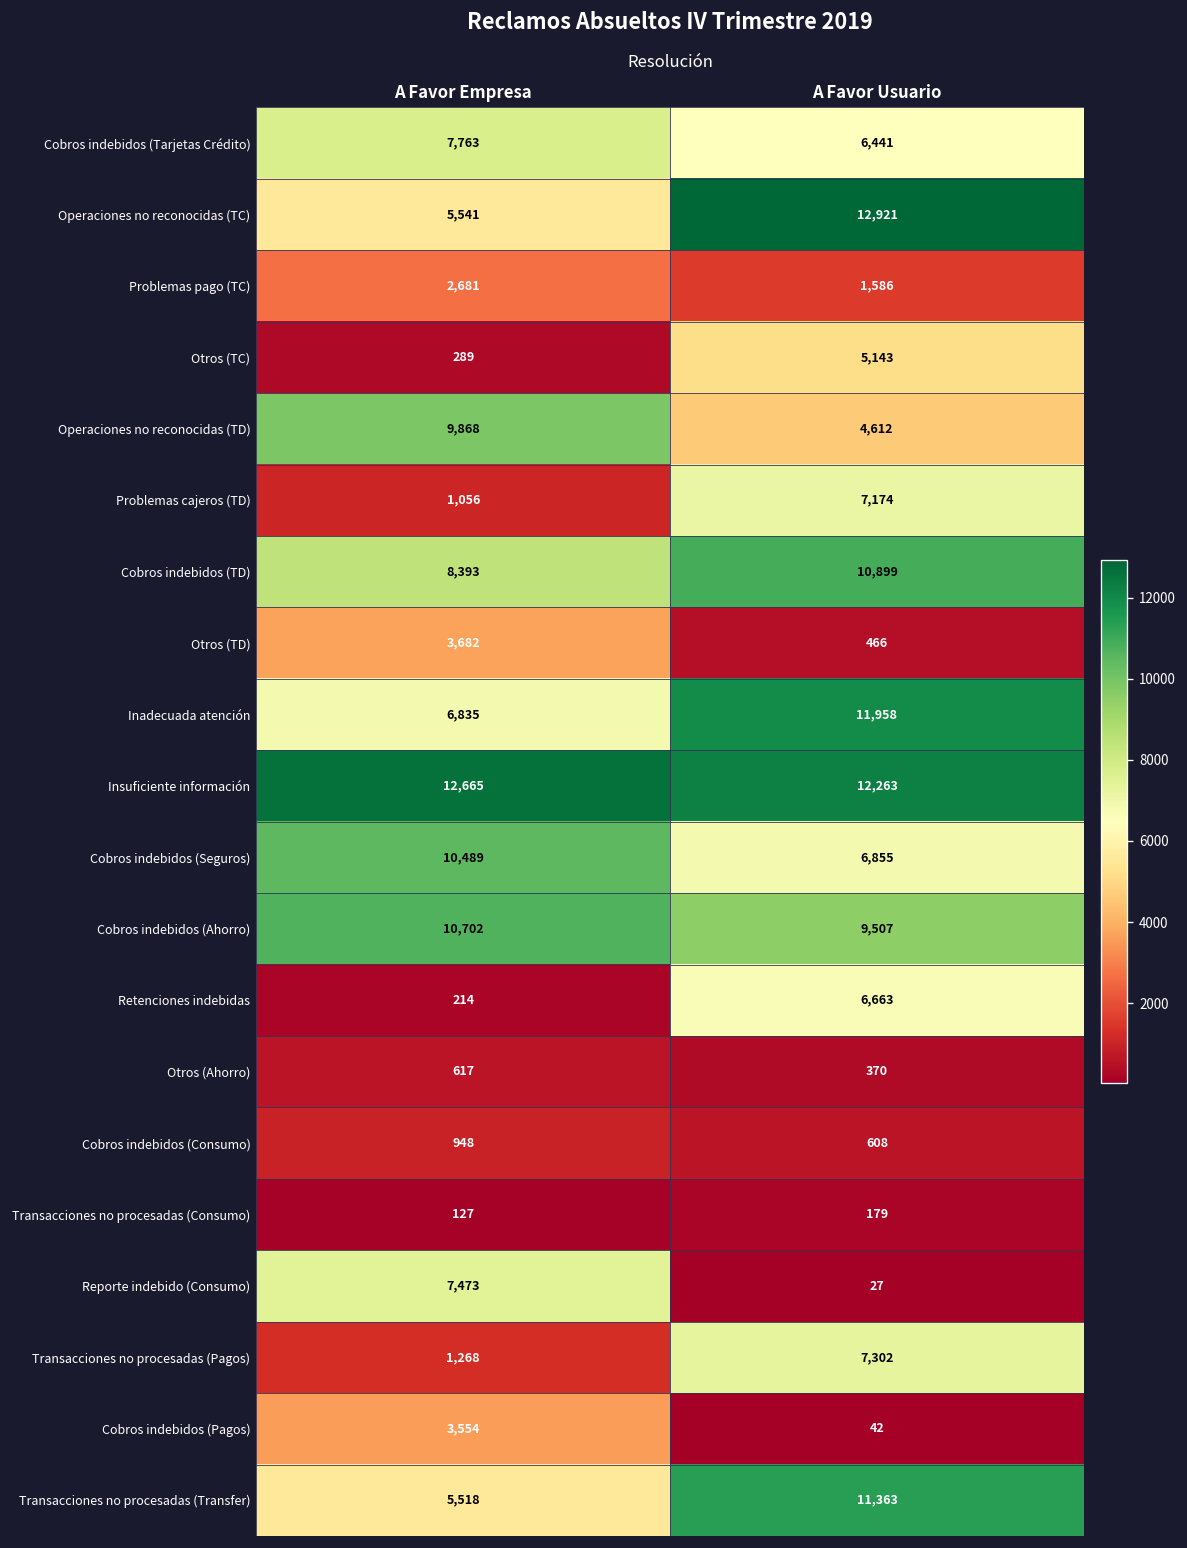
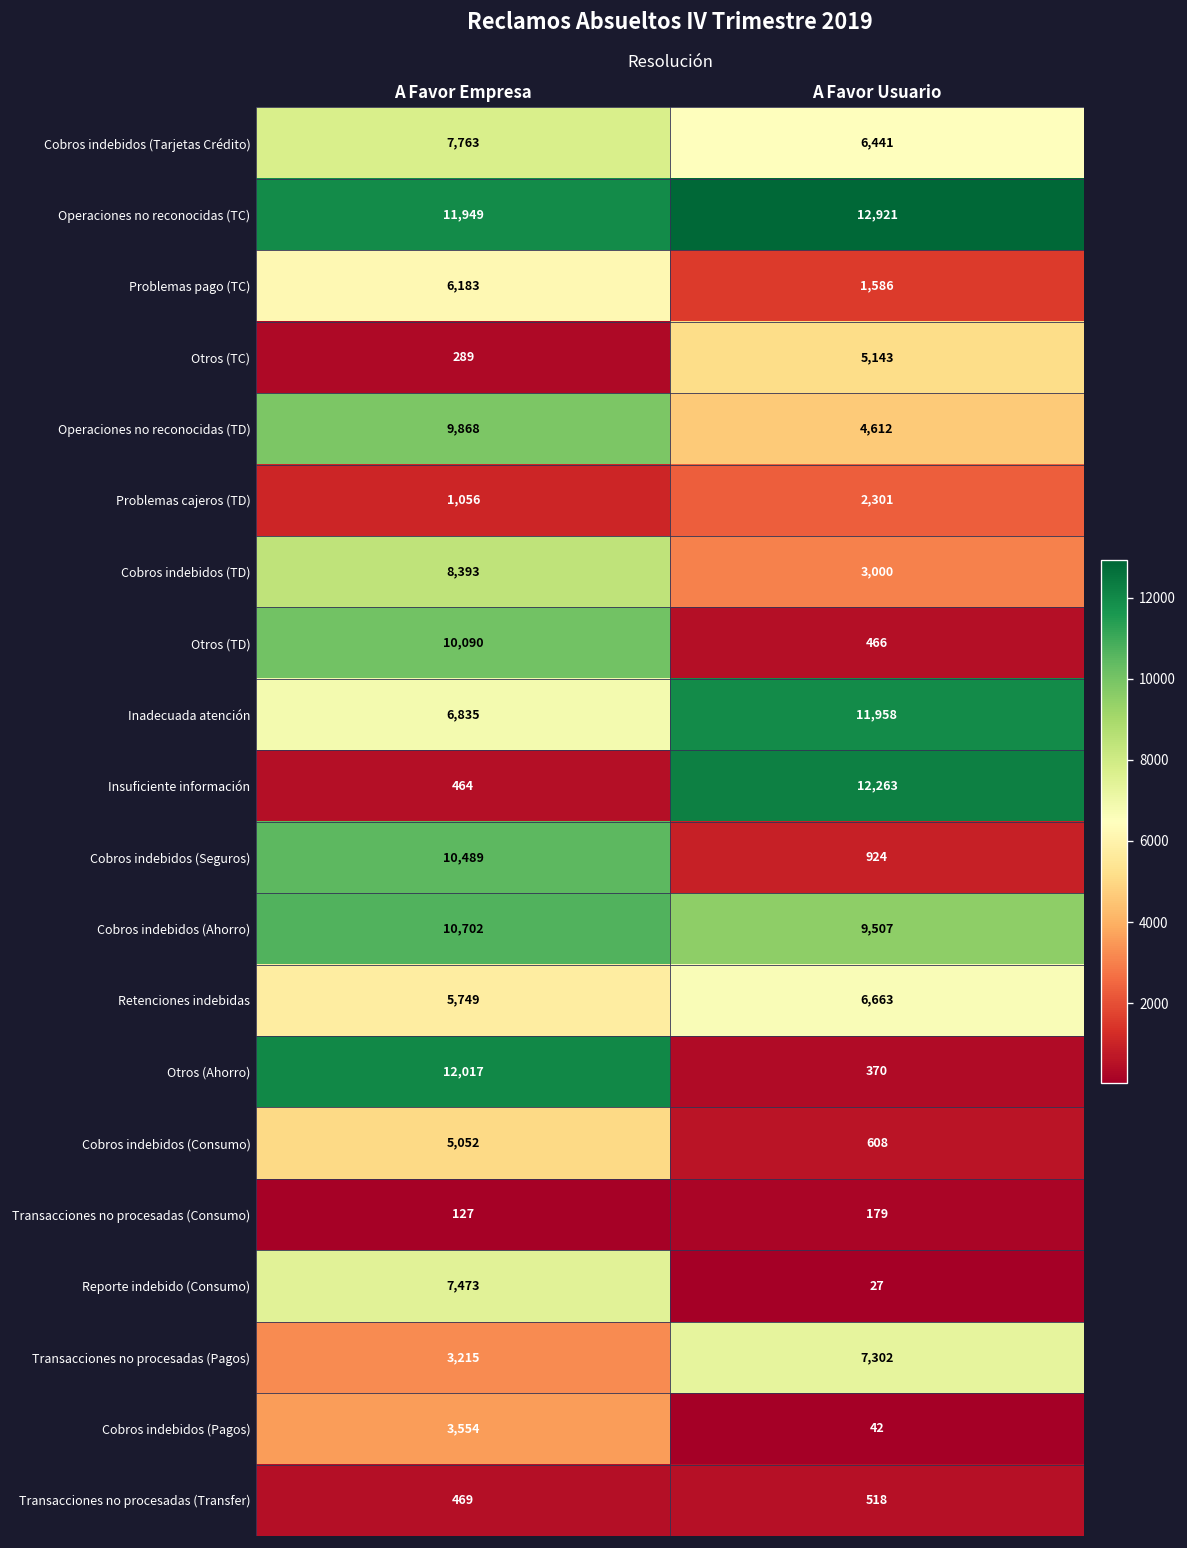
  {
    "Cobros indebidos (Tarjetas Crédito)": {
      "A Favor Empresa": "7,763",
      "A Favor Usuario": "6,441"
    },
    "Operaciones no reconocidas (TC)": {
-     "A Favor Empresa": "5,541",
+     "A Favor Empresa": "11,949",
      "A Favor Usuario": "12,921"
    },
    "Problemas pago (TC)": {
-     "A Favor Empresa": "2,681",
+     "A Favor Empresa": "6,183",
      "A Favor Usuario": "1,586"
    },
    "Otros (TC)": {
      "A Favor Empresa": "289",
      "A Favor Usuario": "5,143"
    },
    "Operaciones no reconocidas (TD)": {
      "A Favor Empresa": "9,868",
      "A Favor Usuario": "4,612"
    },
    "Problemas cajeros (TD)": {
      "A Favor Empresa": "1,056",
-     "A Favor Usuario": "7,174"
+     "A Favor Usuario": "2,301"
    },
    "Cobros indebidos (TD)": {
      "A Favor Empresa": "8,393",
-     "A Favor Usuario": "10,899"
+     "A Favor Usuario": "3,000"
    },
    "Otros (TD)": {
-     "A Favor Empresa": "3,682",
+     "A Favor Empresa": "10,090",
      "A Favor Usuario": "466"
    },
    "Inadecuada atención": {
      "A Favor Empresa": "6,835",
      "A Favor Usuario": "11,958"
    },
    "Insuficiente información": {
-     "A Favor Empresa": "12,665",
+     "A Favor Empresa": "464",
      "A Favor Usuario": "12,263"
    },
    "Cobros indebidos (Seguros)": {
      "A Favor Empresa": "10,489",
-     "A Favor Usuario": "6,855"
+     "A Favor Usuario": "924"
    },
    "Cobros indebidos (Ahorro)": {
      "A Favor Empresa": "10,702",
      "A Favor Usuario": "9,507"
    },
    "Retenciones indebidas": {
-     "A Favor Empresa": "214",
+     "A Favor Empresa": "5,749",
      "A Favor Usuario": "6,663"
    },
    "Otros (Ahorro)": {
-     "A Favor Empresa": "617",
+     "A Favor Empresa": "12,017",
      "A Favor Usuario": "370"
    },
    "Cobros indebidos (Consumo)": {
-     "A Favor Empresa": "948",
+     "A Favor Empresa": "5,052",
      "A Favor Usuario": "608"
    },
    "Transacciones no procesadas (Consumo)": {
      "A Favor Empresa": "127",
      "A Favor Usuario": "179"
    },
    "Reporte indebido (Consumo)": {
      "A Favor Empresa": "7,473",
      "A Favor Usuario": "27"
    },
    "Transacciones no procesadas (Pagos)": {
-     "A Favor Empresa": "1,268",
+     "A Favor Empresa": "3,215",
      "A Favor Usuario": "7,302"
    },
    "Cobros indebidos (Pagos)": {
      "A Favor Empresa": "3,554",
      "A Favor Usuario": "42"
    },
    "Transacciones no procesadas (Transfer)": {
-     "A Favor Empresa": "5,518",
-     "A Favor Usuario": "11,363"
+     "A Favor Empresa": "469",
+     "A Favor Usuario": "518"
    }
  }
